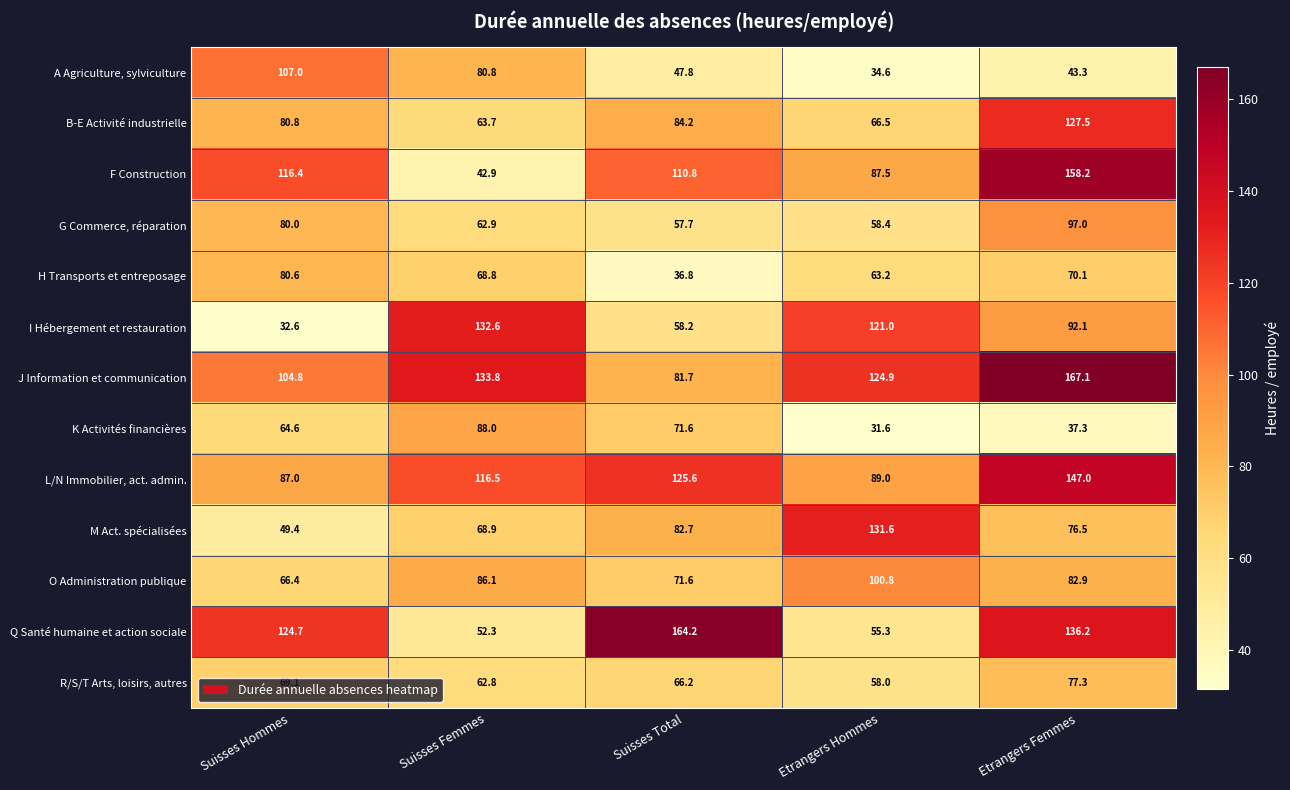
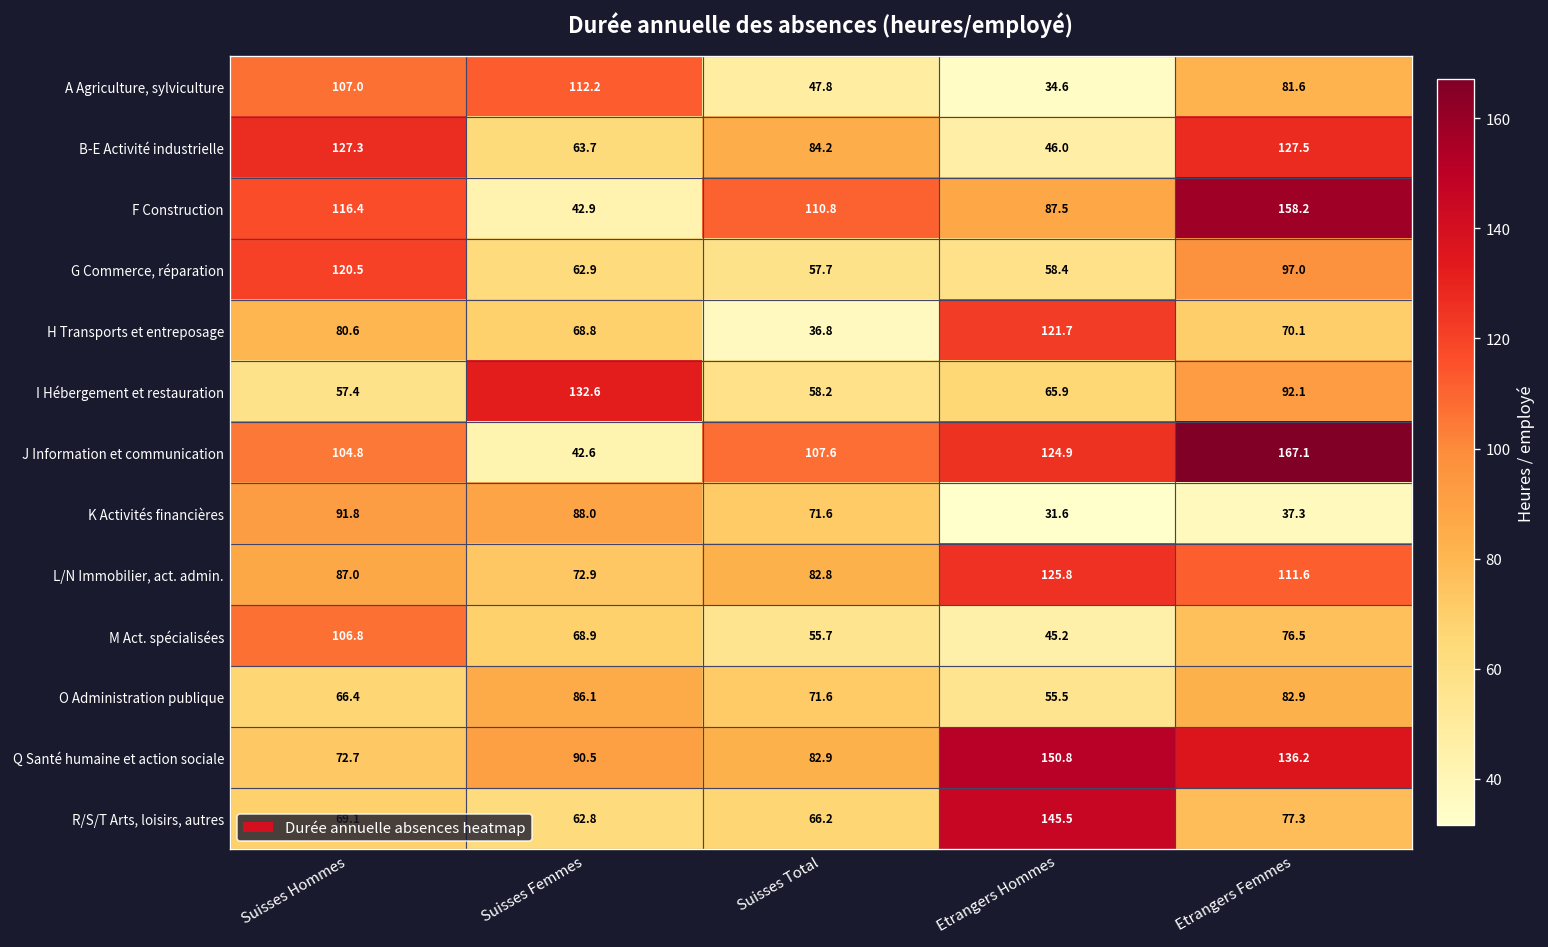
  {
    "A Agriculture, sylviculture": {
      "Suisses Hommes": 107.0,
-     "Suisses Femmes": 80.8,
+     "Suisses Femmes": 112.2,
      "Suisses Total": 47.8,
      "Etrangers Hommes": 34.6,
-     "Etrangers Femmes": 43.3
+     "Etrangers Femmes": 81.6
    },
    "B-E Activité industrielle": {
-     "Suisses Hommes": 80.8,
+     "Suisses Hommes": 127.3,
      "Suisses Femmes": 63.7,
      "Suisses Total": 84.2,
-     "Etrangers Hommes": 66.5,
+     "Etrangers Hommes": 46.0,
      "Etrangers Femmes": 127.5
    },
    "F Construction": {
      "Suisses Hommes": 116.4,
      "Suisses Femmes": 42.9,
      "Suisses Total": 110.8,
      "Etrangers Hommes": 87.5,
      "Etrangers Femmes": 158.2
    },
    "G Commerce, réparation": {
-     "Suisses Hommes": 80.0,
+     "Suisses Hommes": 120.5,
      "Suisses Femmes": 62.9,
      "Suisses Total": 57.7,
      "Etrangers Hommes": 58.4,
      "Etrangers Femmes": 97.0
    },
    "H Transports et entreposage": {
      "Suisses Hommes": 80.6,
      "Suisses Femmes": 68.8,
      "Suisses Total": 36.8,
-     "Etrangers Hommes": 63.2,
+     "Etrangers Hommes": 121.7,
      "Etrangers Femmes": 70.1
    },
    "I Hébergement et restauration": {
-     "Suisses Hommes": 32.6,
+     "Suisses Hommes": 57.4,
      "Suisses Femmes": 132.6,
      "Suisses Total": 58.2,
-     "Etrangers Hommes": 121.0,
+     "Etrangers Hommes": 65.9,
      "Etrangers Femmes": 92.1
    },
    "J Information et communication": {
      "Suisses Hommes": 104.8,
-     "Suisses Femmes": 133.8,
-     "Suisses Total": 81.7,
+     "Suisses Femmes": 42.6,
+     "Suisses Total": 107.6,
      "Etrangers Hommes": 124.9,
      "Etrangers Femmes": 167.1
    },
    "K Activités financières": {
-     "Suisses Hommes": 64.6,
+     "Suisses Hommes": 91.8,
      "Suisses Femmes": 88.0,
      "Suisses Total": 71.6,
      "Etrangers Hommes": 31.6,
      "Etrangers Femmes": 37.3
    },
    "L/N Immobilier, act. admin.": {
      "Suisses Hommes": 87.0,
-     "Suisses Femmes": 116.5,
-     "Suisses Total": 125.6,
-     "Etrangers Hommes": 89.0,
-     "Etrangers Femmes": 147.0
+     "Suisses Femmes": 72.9,
+     "Suisses Total": 82.8,
+     "Etrangers Hommes": 125.8,
+     "Etrangers Femmes": 111.6
    },
    "M Act. spécialisées": {
-     "Suisses Hommes": 49.4,
+     "Suisses Hommes": 106.8,
      "Suisses Femmes": 68.9,
-     "Suisses Total": 82.7,
-     "Etrangers Hommes": 131.6,
+     "Suisses Total": 55.7,
+     "Etrangers Hommes": 45.2,
      "Etrangers Femmes": 76.5
    },
    "O Administration publique": {
      "Suisses Hommes": 66.4,
      "Suisses Femmes": 86.1,
      "Suisses Total": 71.6,
-     "Etrangers Hommes": 100.8,
+     "Etrangers Hommes": 55.5,
      "Etrangers Femmes": 82.9
    },
    "Q Santé humaine et action sociale": {
-     "Suisses Hommes": 124.7,
-     "Suisses Femmes": 52.3,
-     "Suisses Total": 164.2,
-     "Etrangers Hommes": 55.3,
+     "Suisses Hommes": 72.7,
+     "Suisses Femmes": 90.5,
+     "Suisses Total": 82.9,
+     "Etrangers Hommes": 150.8,
      "Etrangers Femmes": 136.2
    },
    "R/S/T Arts, loisirs, autres": {
      "Suisses Femmes": 62.8,
      "Suisses Total": 66.2,
-     "Etrangers Hommes": 58.0,
+     "Etrangers Hommes": 145.5,
      "Etrangers Femmes": 77.3
    }
  }
